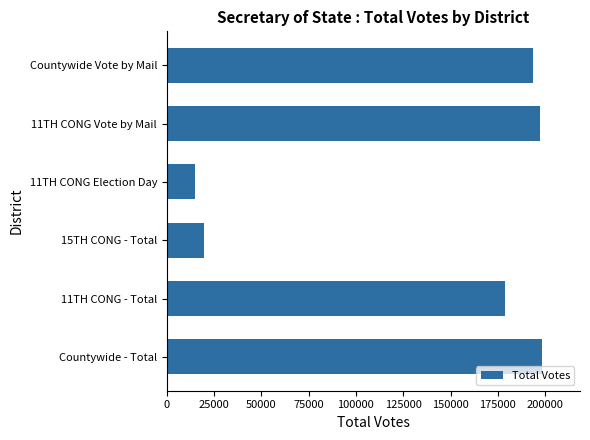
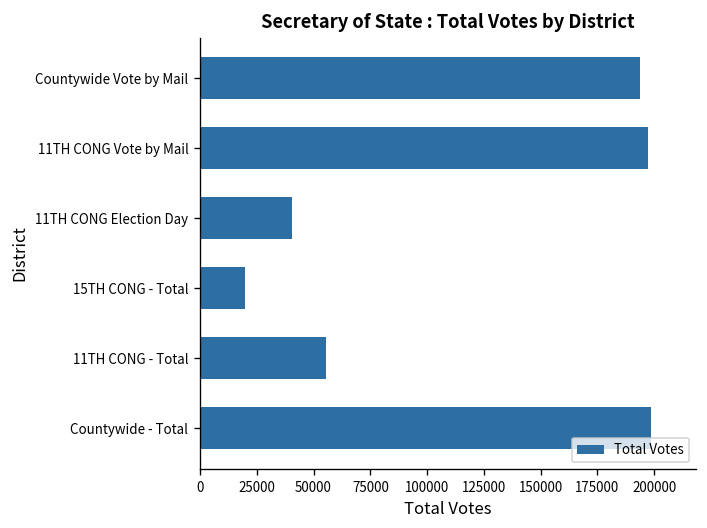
  {
    "Countywide Vote by Mail": 194000,
    "11TH CONG Vote by Mail": 197000,
-   "11TH CONG Election Day": 15000,
+   "11TH CONG Election Day": 41000,
    "15TH CONG - Total": 20000,
-   "11TH CONG - Total": 179000,
+   "11TH CONG - Total": 55000,
    "Countywide - Total": 199000
  }
